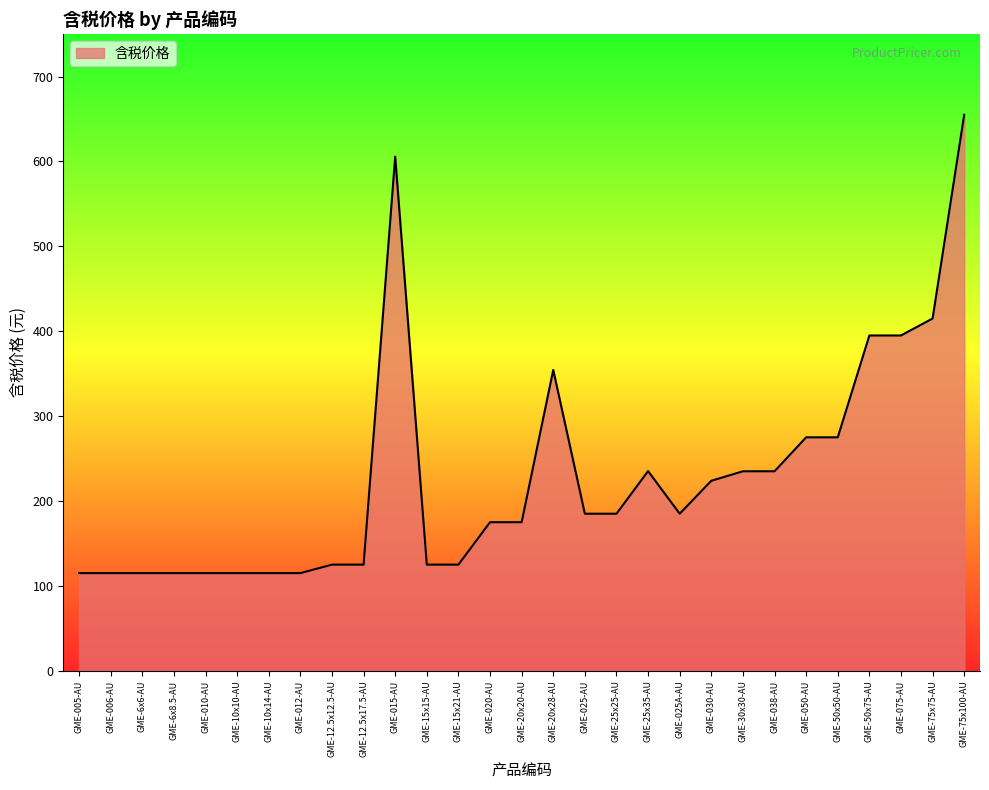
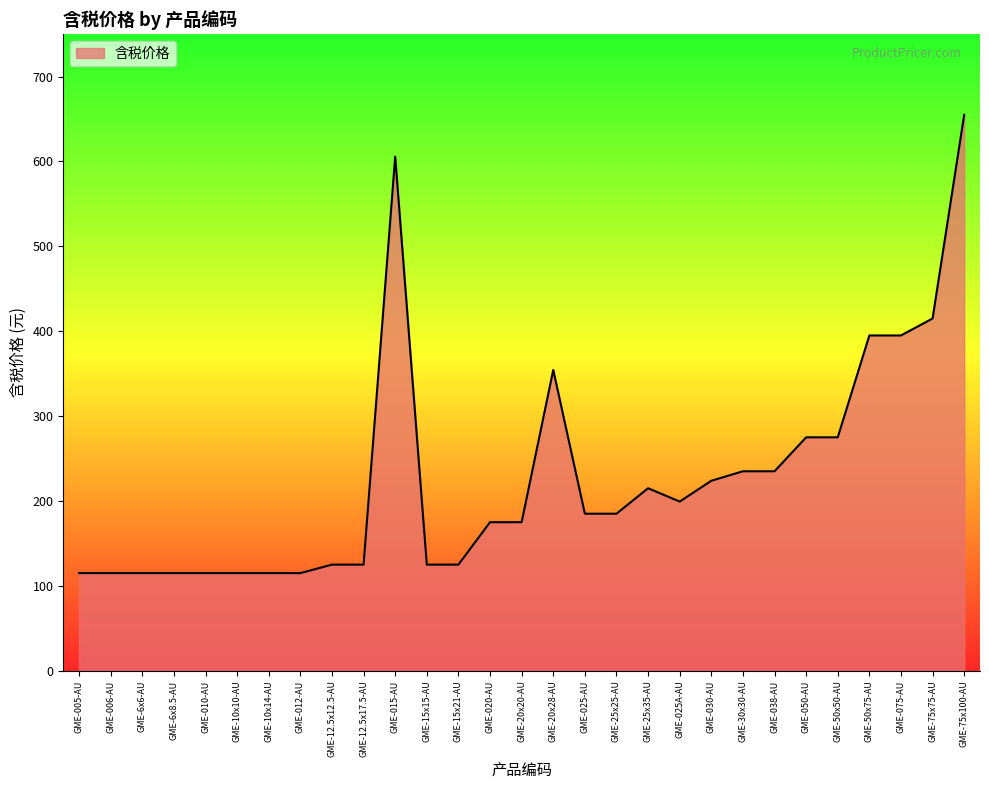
  {
    "GME-005-AU": 120,
    "GME-006-AU": 120,
    "GME-6x6-AU": 120,
    "GME-6x8.5-AU": 120,
    "GME-010-AU": 120,
    "GME-10x10-AU": 120,
    "GME-10x14-AU": 120,
    "GME-012-AU": 120,
    "GME-12.5x12.5-AU": 130,
    "GME-12.5x17.5-AU": 130,
    "GME-015-AU": 610,
    "GME-15x15-AU": 130,
    "GME-15x21-AU": 130,
    "GME-020-AU": 180,
    "GME-20x20-AU": 180,
    "GME-20x28-AU": 350,
    "GME-025-AU": 190,
    "GME-25x25-AU": 190,
-   "GME-25x35-AU": 240,
-   "GME-025A-AU": 190,
+   "GME-25x35-AU": 220,
+   "GME-025A-AU": 200,
    "GME-030-AU": 220,
    "GME-30x30-AU": 240,
    "GME-038-AU": 240,
    "GME-050-AU": 280,
    "GME-50x50-AU": 280,
    "GME-50x75-AU": 400,
    "GME-075-AU": 400,
    "GME-75x75-AU": 420,
    "GME-75x100-AU": 660
  }
